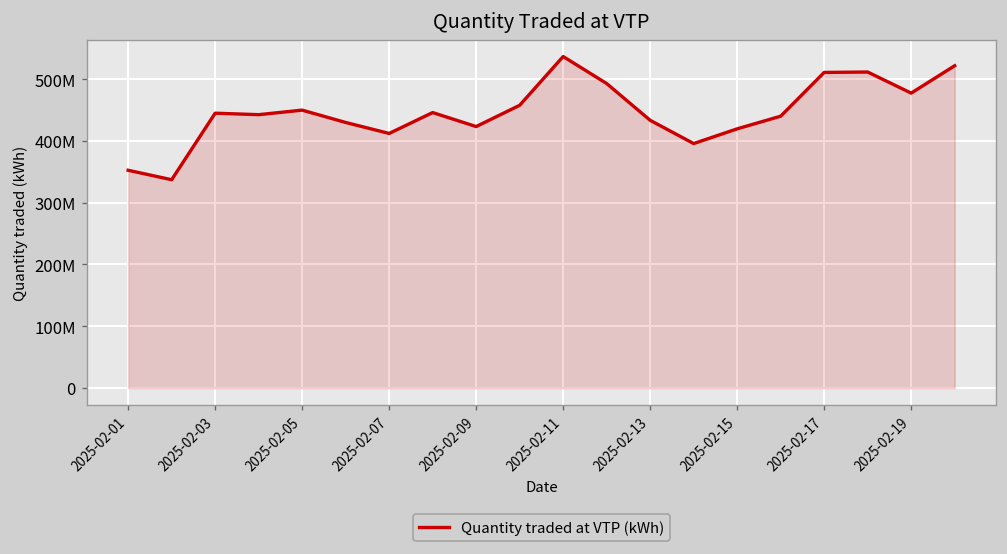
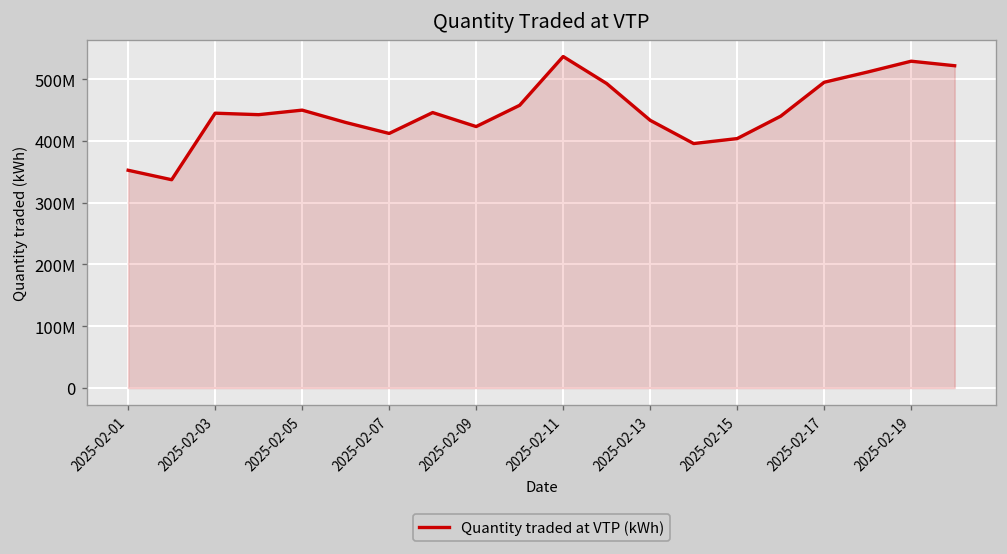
  {
    "2025-02-01": 350000000,
    "2025-02-03": 440000000,
    "2025-02-05": 450000000,
    "2025-02-07": 410000000,
    "2025-02-09": 420000000,
    "2025-02-11": 540000000,
    "2025-02-13": 430000000,
-   "2025-02-15": 420000000,
-   "2025-02-17": 510000000,
-   "2025-02-19": 480000000
+   "2025-02-15": 400000000,
+   "2025-02-17": 490000000,
+   "2025-02-19": 530000000
  }
